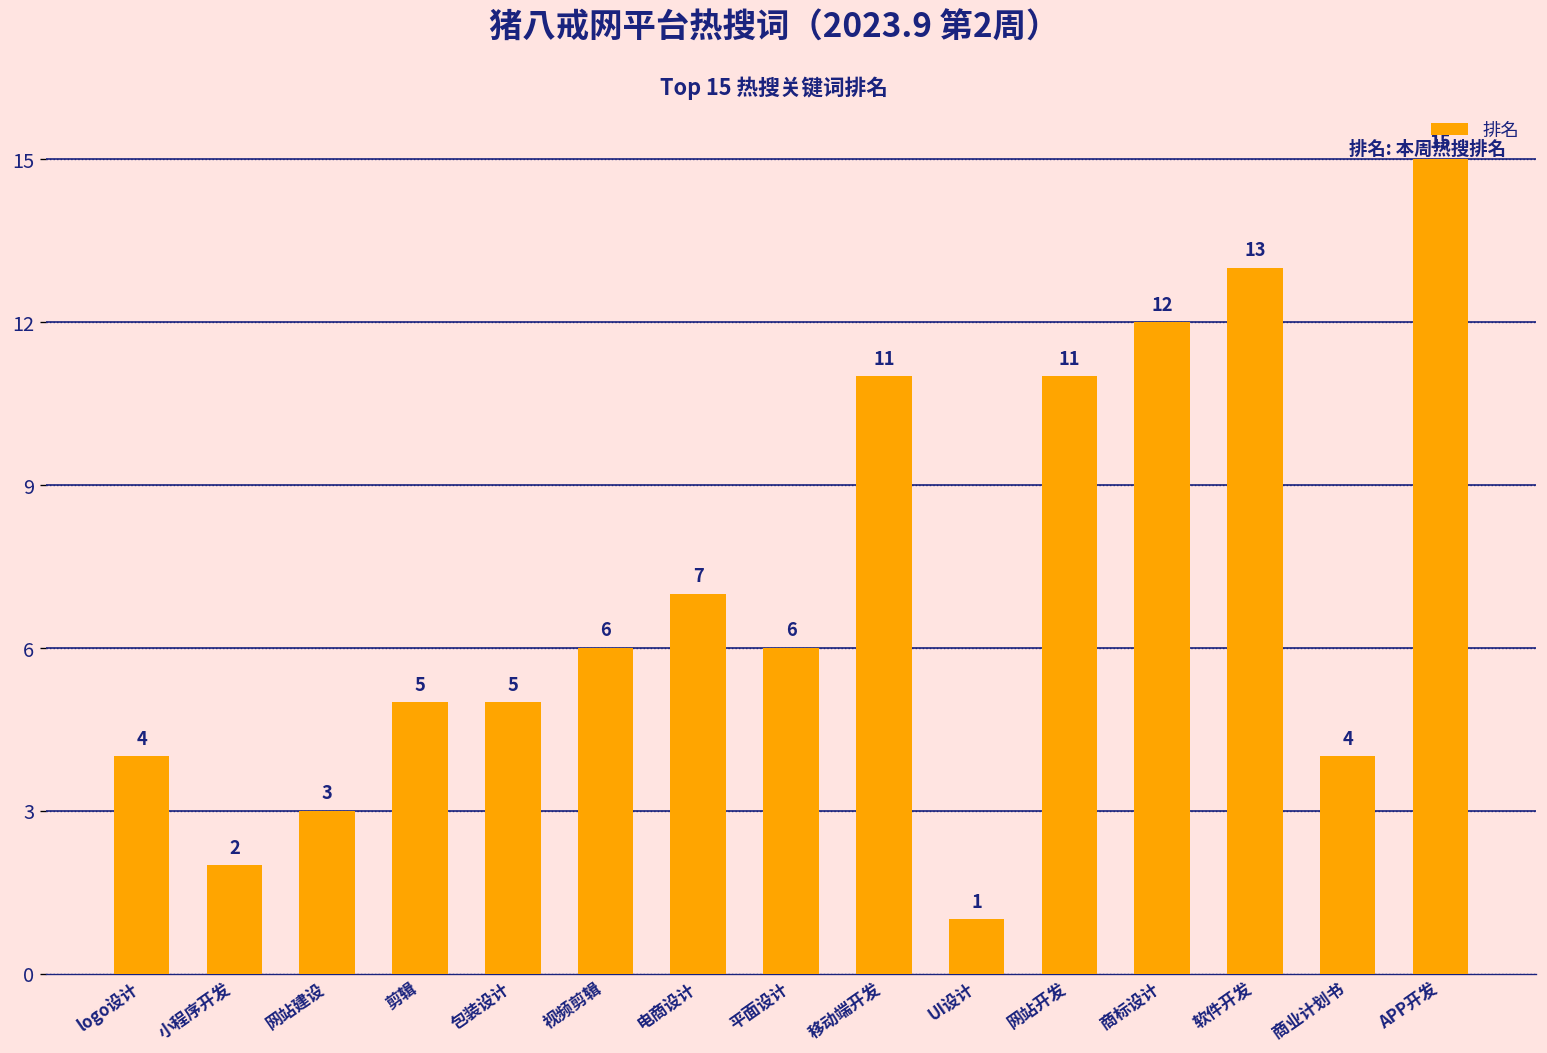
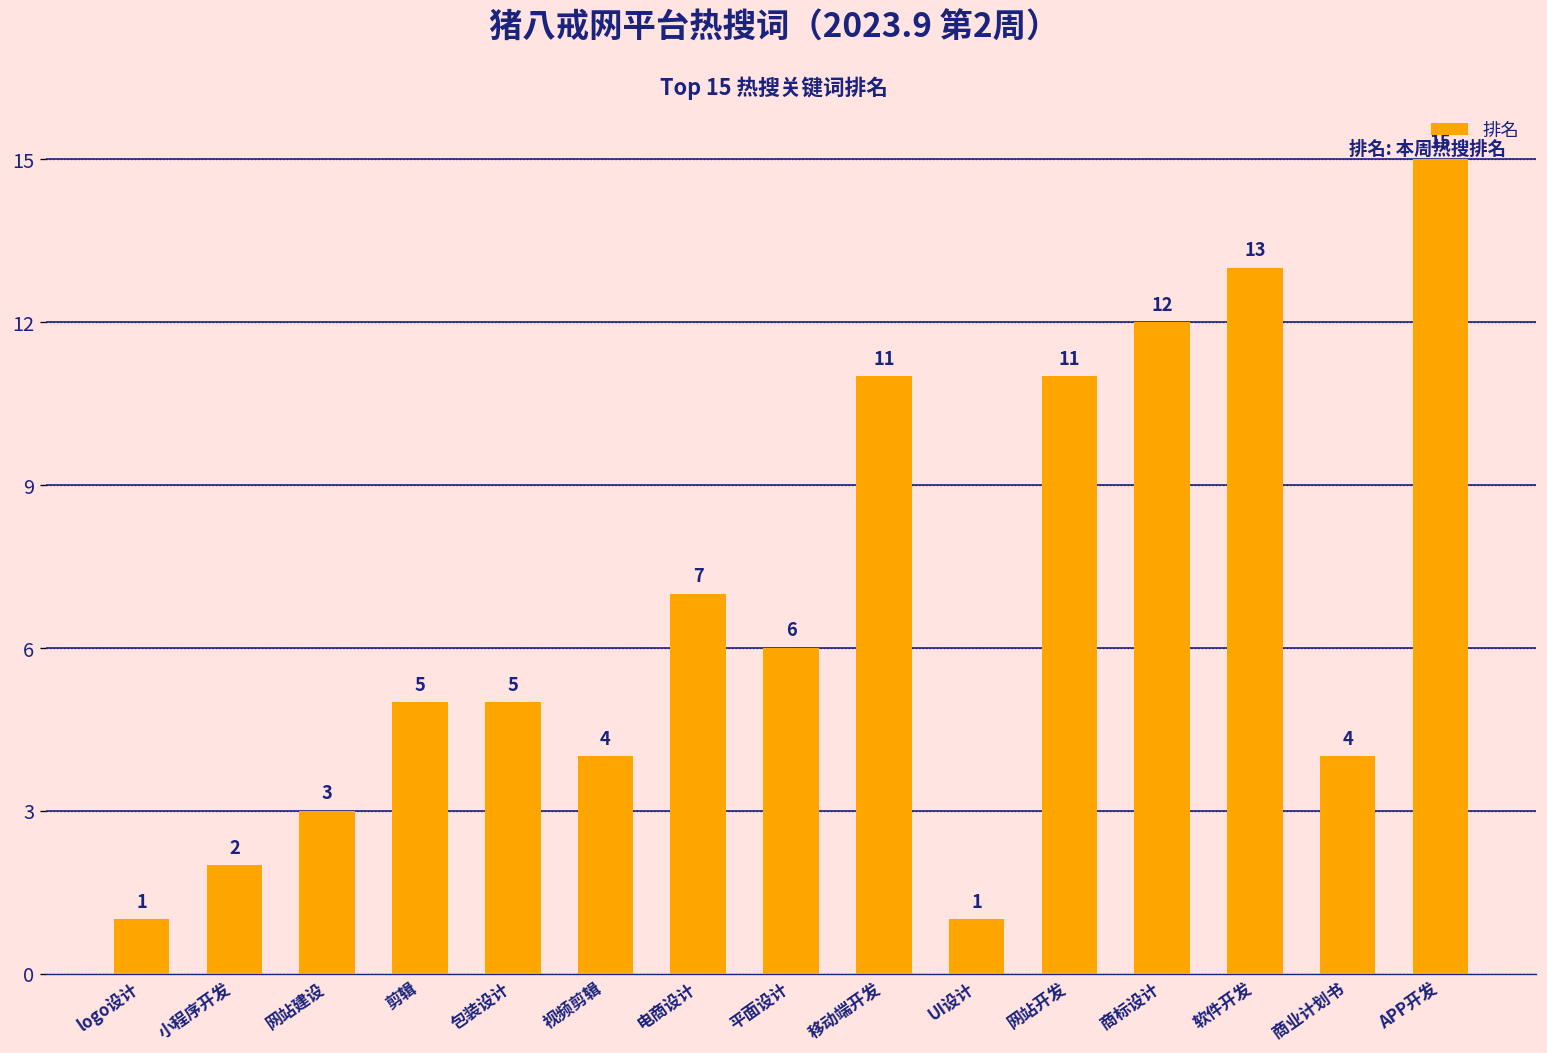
  {
-   "logo设计": 4,
+   "logo设计": 1,
    "小程序开发": 2,
    "网站建设": 3,
    "剪辑": 5,
    "包装设计": 5,
-   "视频剪辑": 6,
+   "视频剪辑": 4,
    "电商设计": 7,
    "平面设计": 6,
    "移动端开发": 11,
    "UI设计": 1,
    "网站开发": 11,
    "商标设计": 12,
    "软件开发": 13,
    "商业计划书": 4
  }
